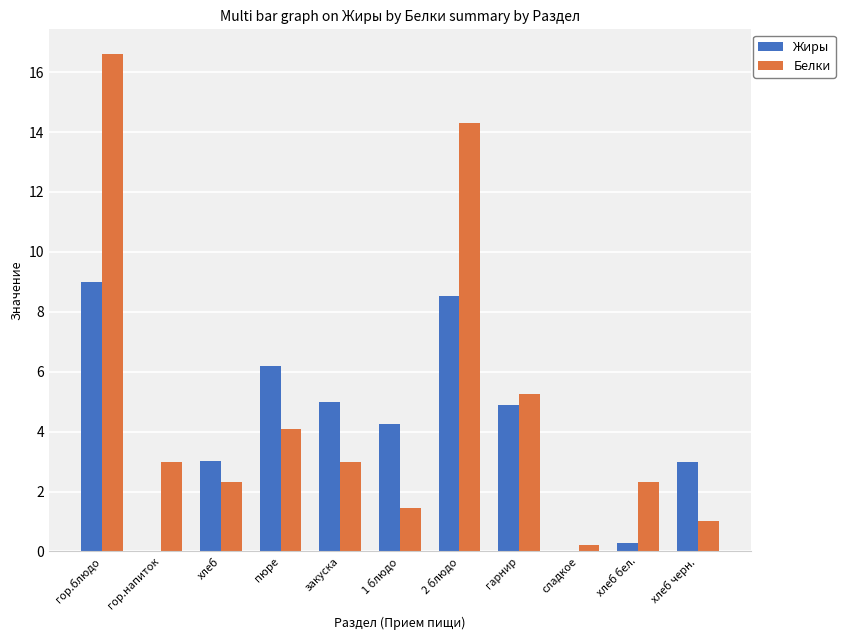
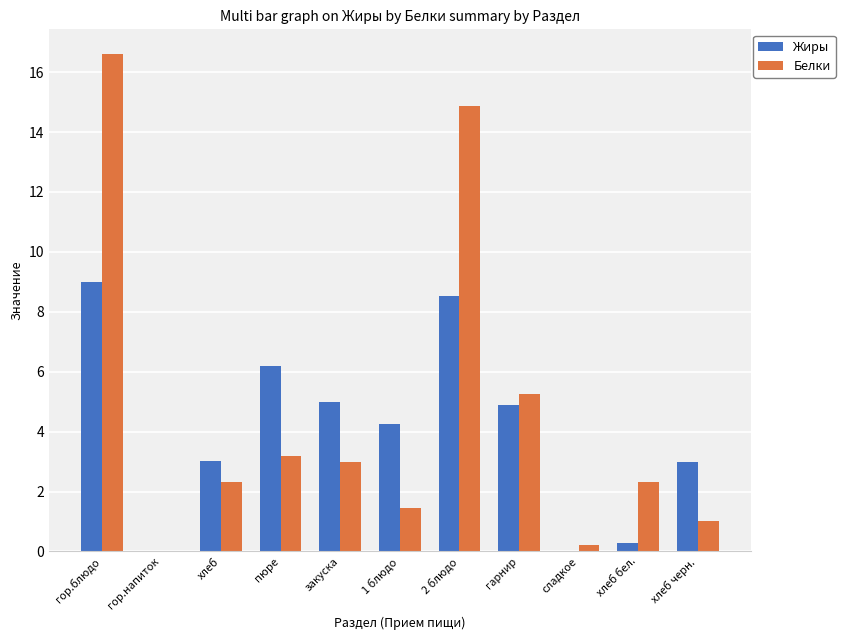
  {
    "Жиры": {
      "гор.блюдо": 9.0,
      "гор.напиток": 0.0,
      "хлеб": 3.0,
      "пюре": 6.2,
      "закуска": 5.0,
      "1 блюдо": 4.2,
      "2 блюдо": 8.5,
      "гарнир": 4.9,
      "сладкое": 0.0,
      "хлеб бел.": 0.3,
      "хлеб черн.": 3.0
    },
    "Белки": {
      "гор.блюдо": 16.6,
-     "гор.напиток": 3,
+     "гор.напиток": 0,
      "хлеб": 2.3,
-     "пюре": 4.1,
+     "пюре": 3.2,
      "закуска": 3.0,
      "1 блюдо": 1.4,
-     "2 блюдо": 14.3,
+     "2 блюдо": 14.9,
      "гарнир": 5.3,
      "сладкое": 0.2,
      "хлеб бел.": 2.3,
      "хлеб черн.": 1.0
    }
  }
